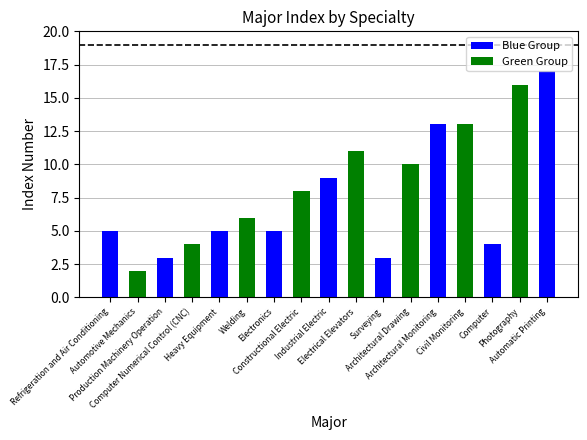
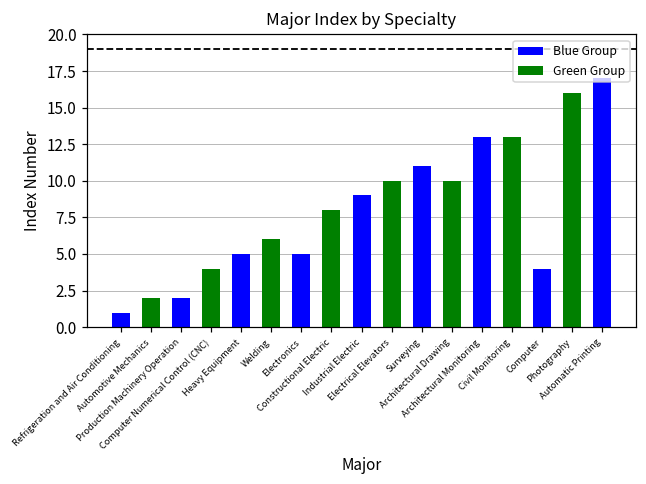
  {
-   "Refrigeration and Air Conditioning": 5,
+   "Refrigeration and Air Conditioning": 1,
    "Automotive Mechanics": 2,
-   "Production Machinery Operation": 3,
+   "Production Machinery Operation": 2,
    "Computer Numerical Control (CNC)": 4,
    "Heavy Equipment": 5,
    "Welding": 6,
    "Electronics": 5,
    "Constructional Electric": 8,
    "Industrial Electric": 9,
-   "Electrical Elevators": 11,
-   "Surveying": 3,
+   "Electrical Elevators": 10,
+   "Surveying": 11,
    "Architectural Drawing": 10,
    "Architectural Monitoring": 13,
    "Civil Monitoring": 13,
    "Computer": 4,
    "Photography": 16
  }
